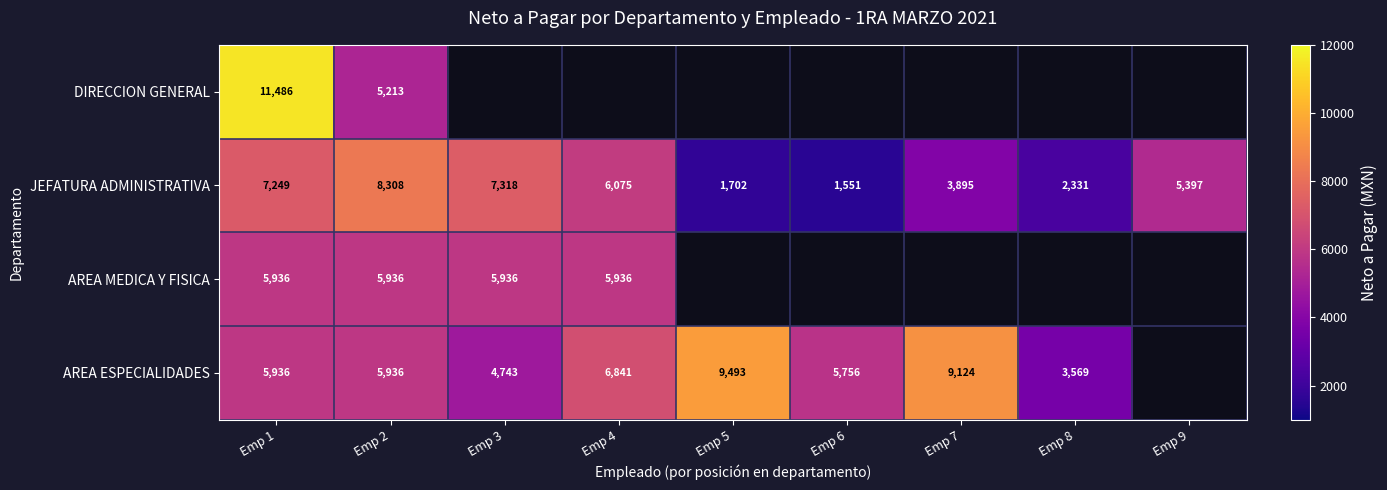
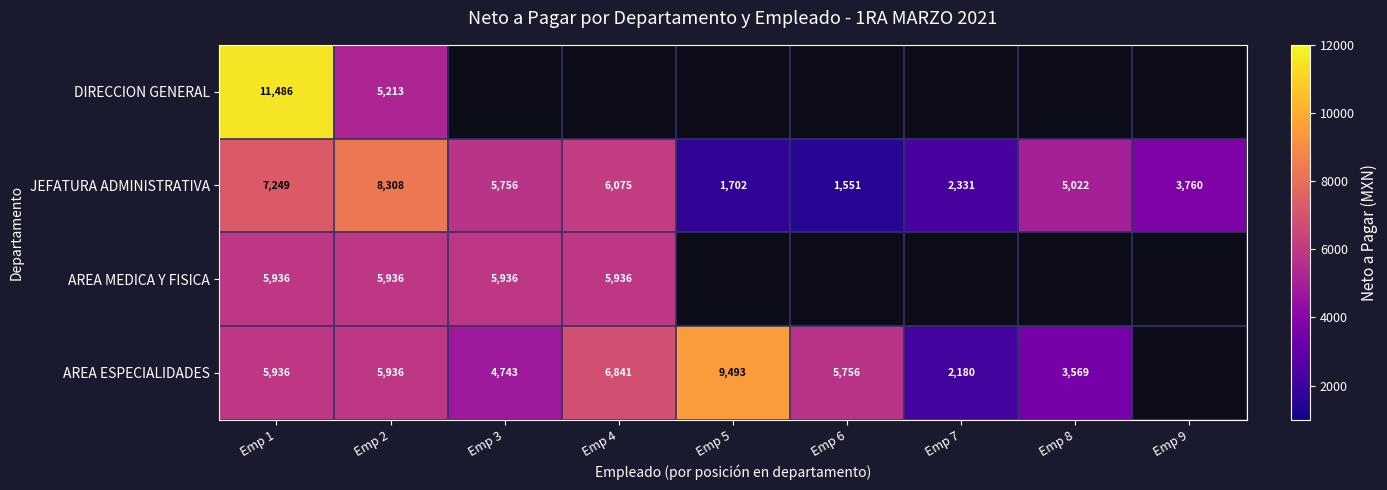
  {
    "DIRECCION GENERAL": {
      "Emp 1": "11,486",
      "Emp 2": "5,213"
    },
    "JEFATURA ADMINISTRATIVA": {
      "Emp 1": "7,249",
      "Emp 2": "8,308",
-     "Emp 3": "7,318",
+     "Emp 3": "5,756",
      "Emp 4": "6,075",
      "Emp 5": "1,702",
      "Emp 6": "1,551",
-     "Emp 7": "3,895",
-     "Emp 8": "2,331",
-     "Emp 9": "5,397"
+     "Emp 7": "2,331",
+     "Emp 8": "5,022",
+     "Emp 9": "3,760"
    },
    "AREA MEDICA Y FISICA": {
      "Emp 1": "5,936",
      "Emp 2": "5,936",
      "Emp 3": "5,936",
      "Emp 4": "5,936"
    },
    "AREA ESPECIALIDADES": {
      "Emp 1": "5,936",
      "Emp 2": "5,936",
      "Emp 3": "4,743",
      "Emp 4": "6,841",
      "Emp 5": "9,493",
      "Emp 6": "5,756",
-     "Emp 7": "9,124",
+     "Emp 7": "2,180",
      "Emp 8": "3,569"
    }
  }
